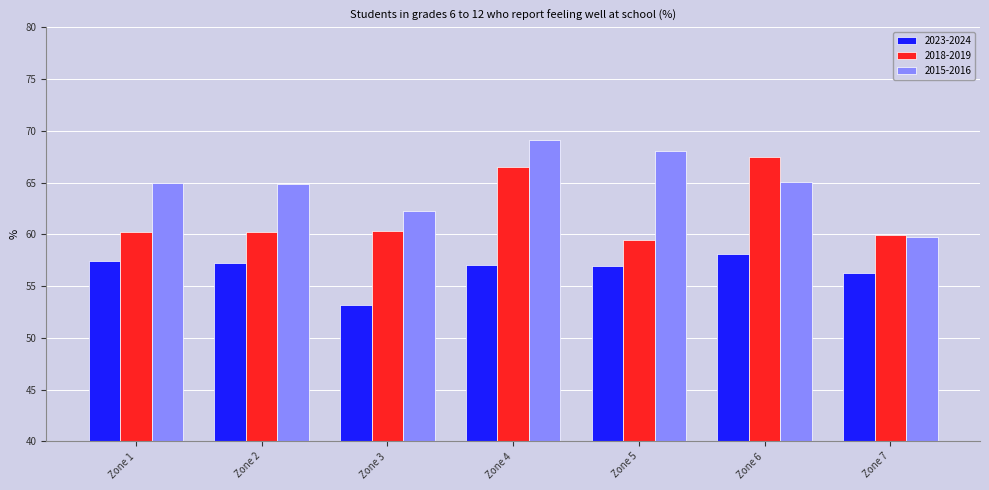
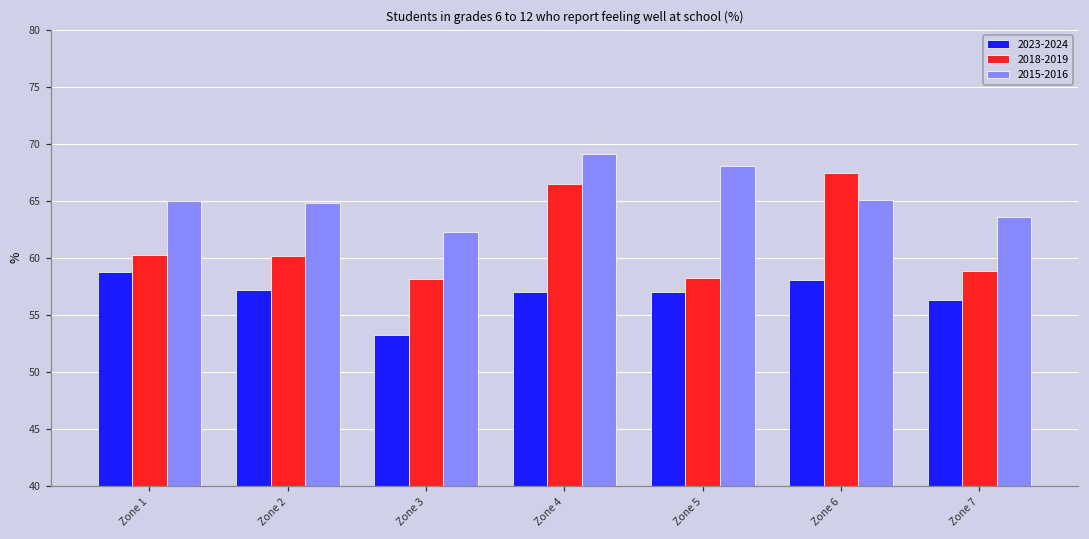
  {
    "2023-2024": {
-     "Zone 1": 57.5,
+     "Zone 1": 58.7,
      "Zone 2": 57.2,
      "Zone 3": 53.2,
      "Zone 4": 57.0,
      "Zone 5": 57.0,
      "Zone 6": 58.1,
      "Zone 7": 56.3
    },
    "2018-2019": {
      "Zone 1": 60.2,
      "Zone 2": 60.2,
-     "Zone 3": 60.4,
+     "Zone 3": 58.2,
      "Zone 4": 66.5,
-     "Zone 5": 59.4,
+     "Zone 5": 58.2,
      "Zone 6": 67.5,
-     "Zone 7": 60.0
+     "Zone 7": 58.8
    },
    "2015-2016": {
      "Zone 1": 65.0,
      "Zone 2": 64.8,
      "Zone 3": 62.3,
      "Zone 4": 69.1,
      "Zone 5": 68.0,
      "Zone 6": 65.1,
-     "Zone 7": 59.7
+     "Zone 7": 63.6
    }
  }
